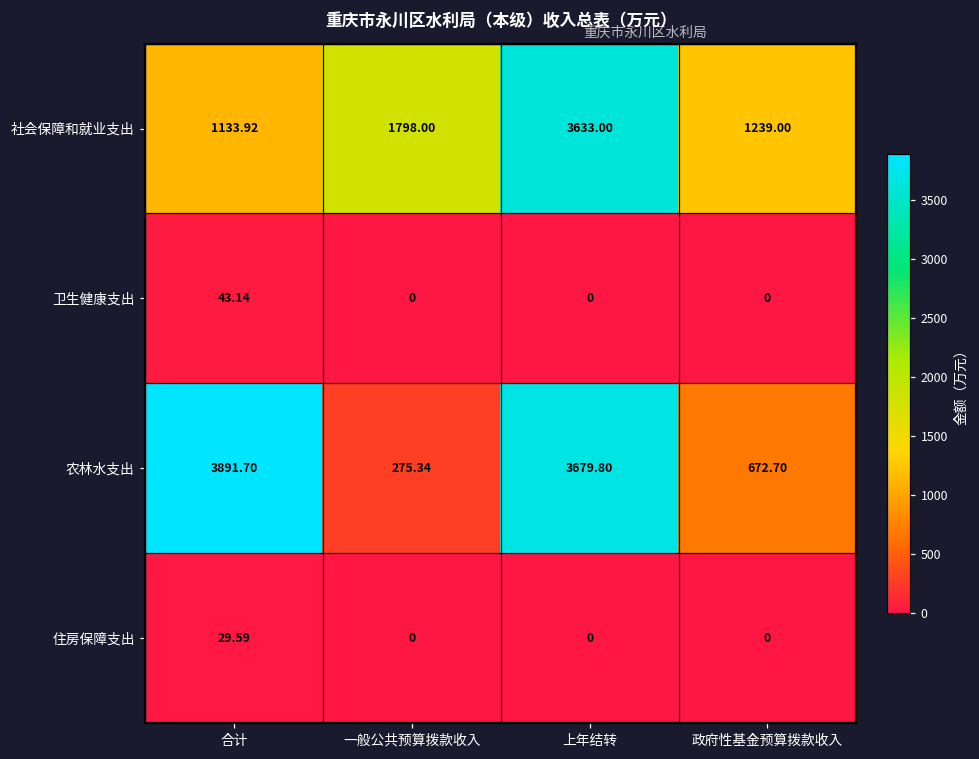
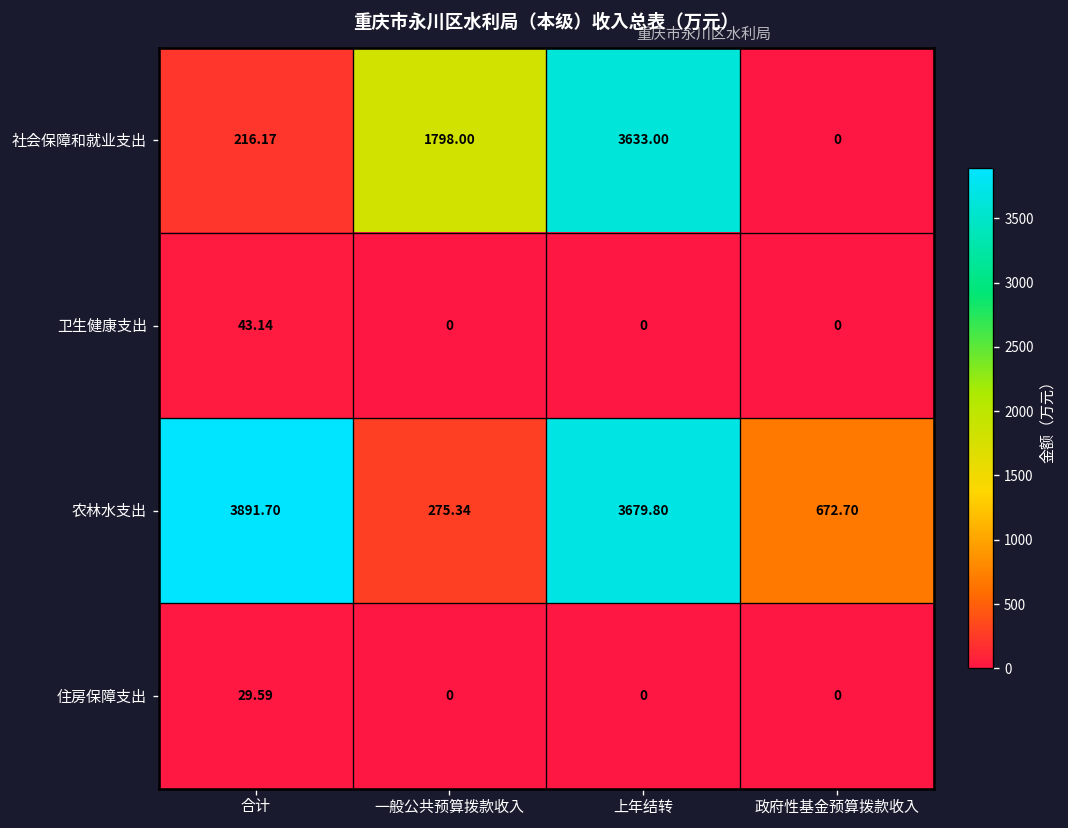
  {
    "社会保障和就业支出": {
-     "合计": 1133.92,
+     "合计": 216.17,
      "一般公共预算拨款收入": 1798.00,
      "上年结转": 3633.00,
-     "政府性基金预算拨款收入": 1239.00
+     "政府性基金预算拨款收入": 0
    },
    "卫生健康支出": {
      "合计": 43.14,
      "一般公共预算拨款收入": 0,
      "上年结转": 0,
      "政府性基金预算拨款收入": 0
    },
    "农林水支出": {
      "合计": 3891.70,
      "一般公共预算拨款收入": 275.34,
      "上年结转": 3679.80,
      "政府性基金预算拨款收入": 672.70
    },
    "住房保障支出": {
      "合计": 29.59,
      "一般公共预算拨款收入": 0,
      "上年结转": 0,
      "政府性基金预算拨款收入": 0
    }
  }
